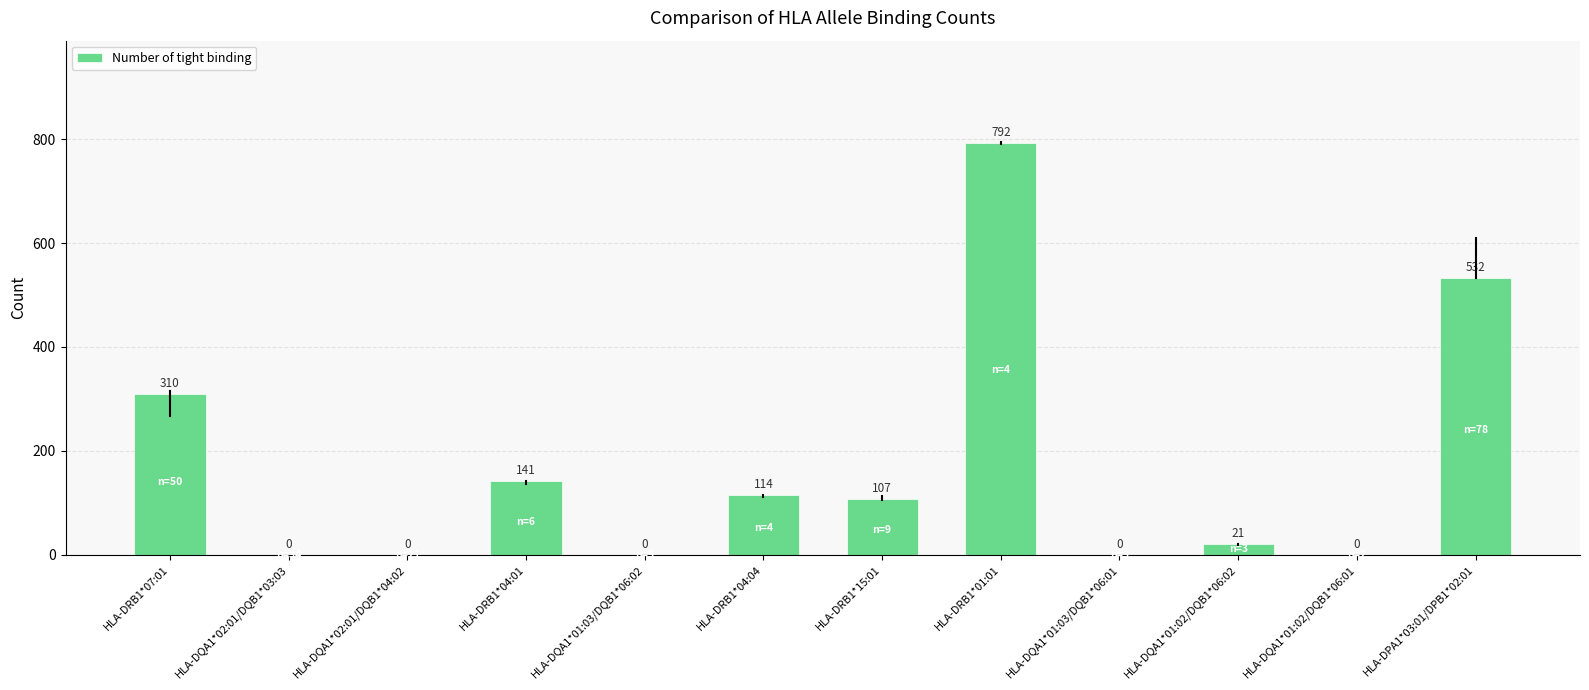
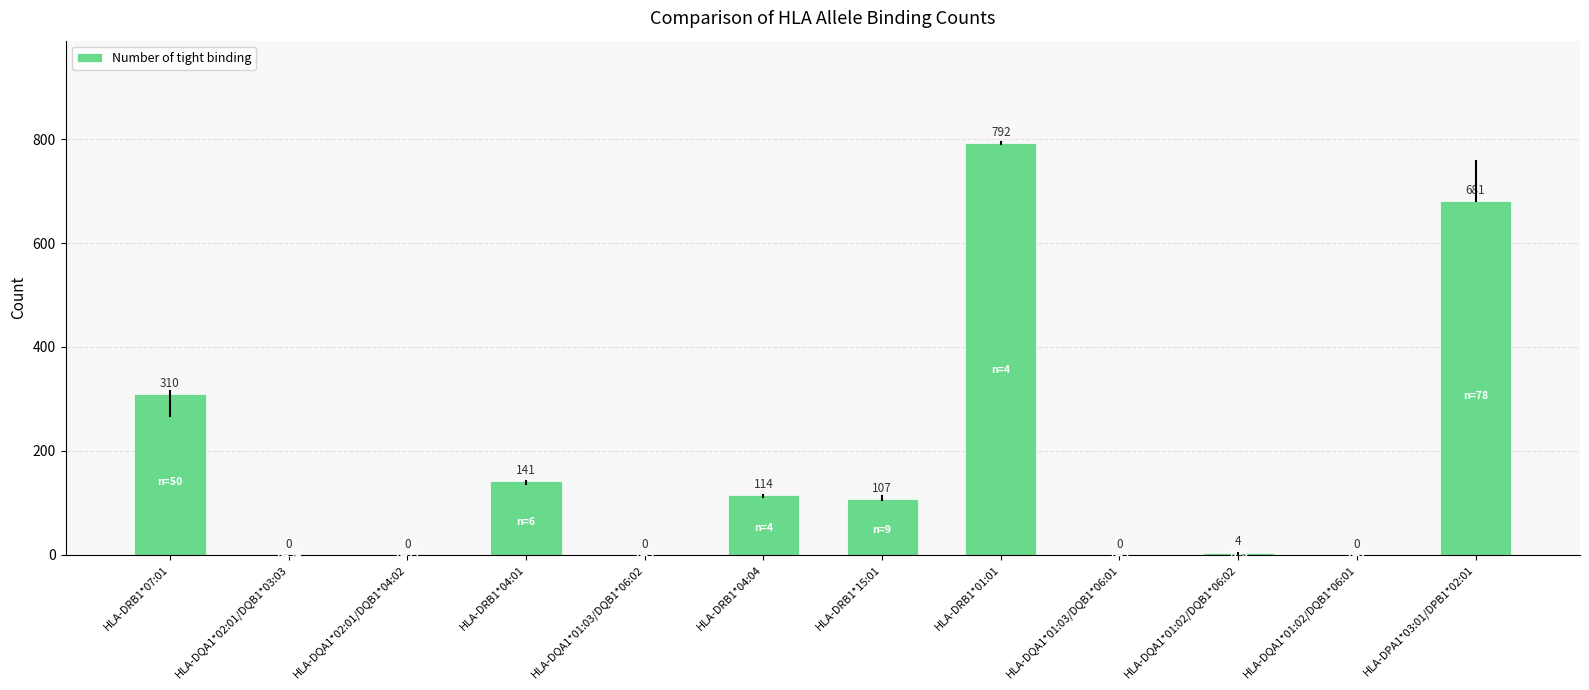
  {
    "Number of tight binding": {
      "HLA-DQA1*02:01/DQB1*03:03": 0,
      "HLA-DQA1*02:01/DQB1*04:02": 0,
      "HLA-DRB1*04:01": 141,
      "HLA-DQA1*01:03/DQB1*06:02": 0,
      "HLA-DRB1*04:04": 114,
      "HLA-DRB1*01:01": 792,
      "HLA-DQA1*01:03/DQB1*06:01": 0,
-     "HLA-DQA1*01:02/DQB1*06:02": 21,
+     "HLA-DQA1*01:02/DQB1*06:02": 4,
      "HLA-DQA1*01:02/DQB1*06:01": 0,
-     "HLA-DPA1*03:01/DPB1*02:01": 532
+     "HLA-DPA1*03:01/DPB1*02:01": 681
    }
  }
